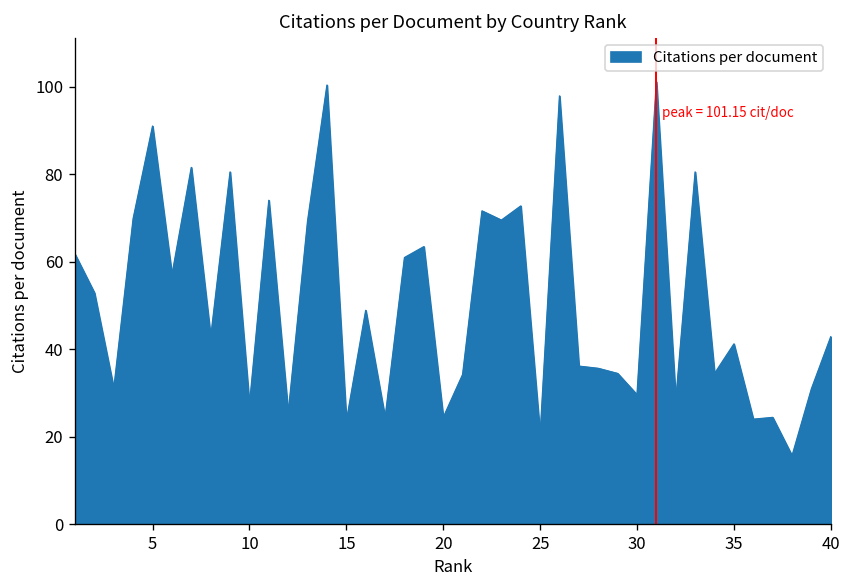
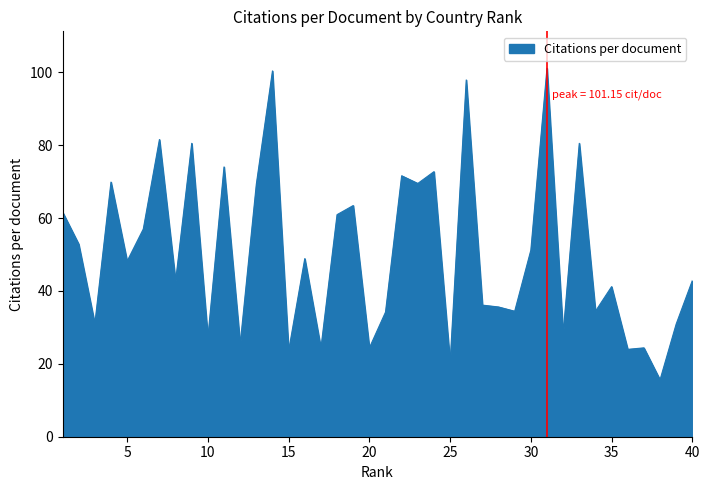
  {
-   "5": 91,
+   "5": 48,
    "10": 27,
    "15": 24,
    "20": 24,
    "25": 20,
-   "30": 30,
+   "30": 51,
    "35": 41,
    "40": 43
  }
